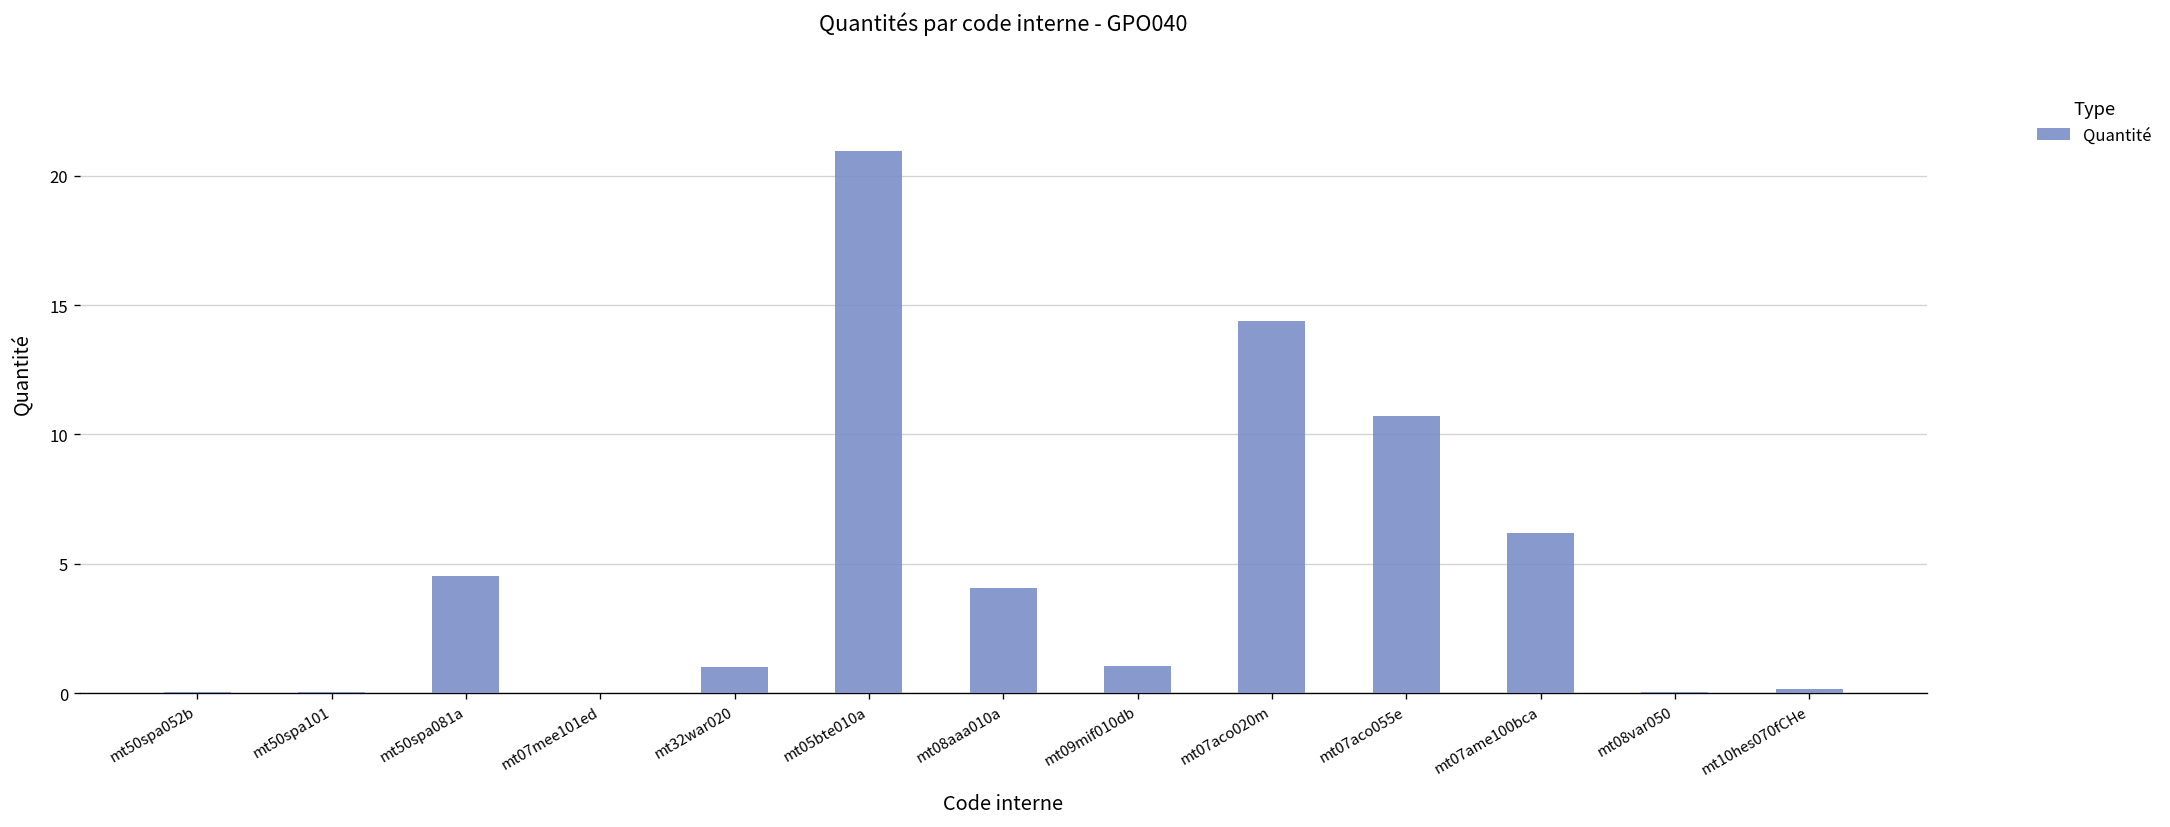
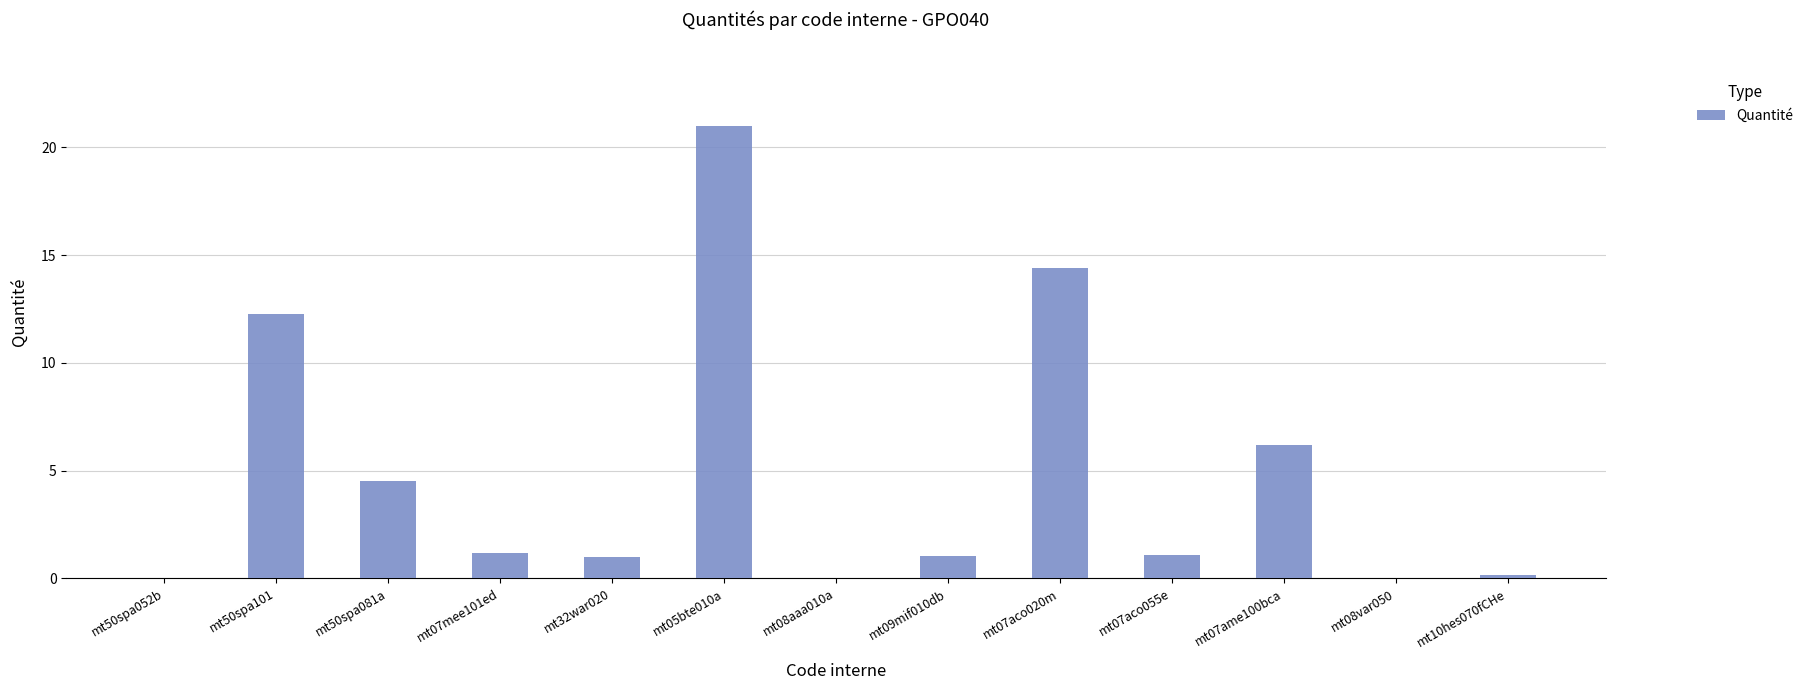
  {
-   "mt50spa101": 0.0,
+   "mt50spa101": 12.3,
    "mt50spa081a": 4.5,
-   "mt07mee101ed": 0.0,
+   "mt07mee101ed": 1.2,
    "mt32war020": 1.0,
    "mt05bte010a": 21.0,
-   "mt08aaa010a": 4.1,
+   "mt08aaa010a": 0.0,
    "mt09mif010db": 1.0,
    "mt07aco020m": 14.4,
-   "mt07aco055e": 10.7,
+   "mt07aco055e": 1.1,
    "mt07ame100bca": 6.2,
    "mt10hes070fCHe": 0.1
  }
